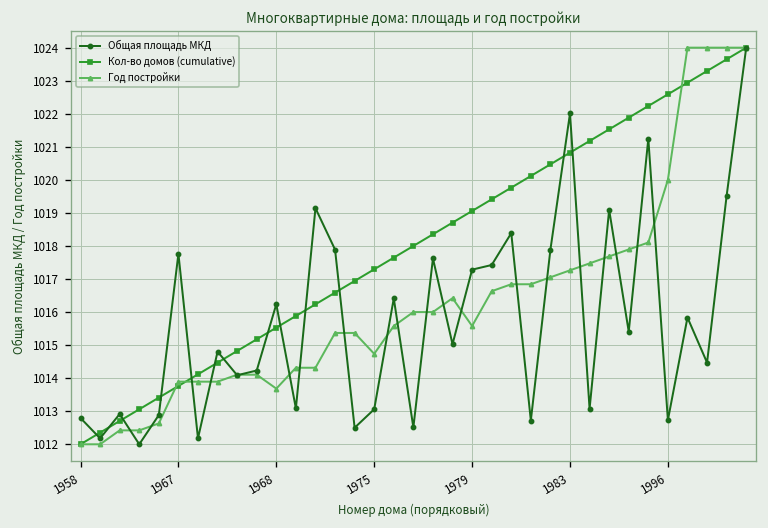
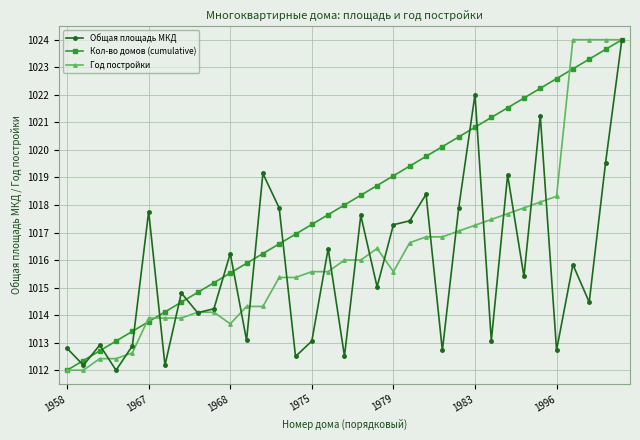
  {
    "Год постройки": {
      "1967": 1013.9,
      "1968": 1013.7,
-     "1975": 1014.7,
+     "1975": 1015.6,
      "1979": 1015.6,
      "1983": 1017.3,
-     "1996": 1020.0
+     "1996": 1018.3
    }
  }
